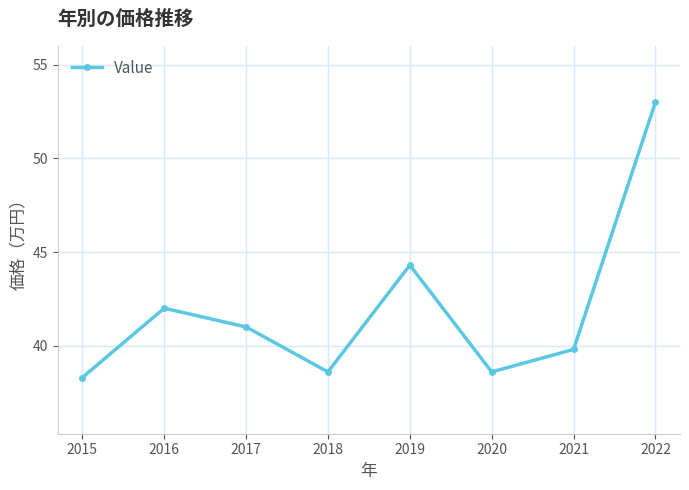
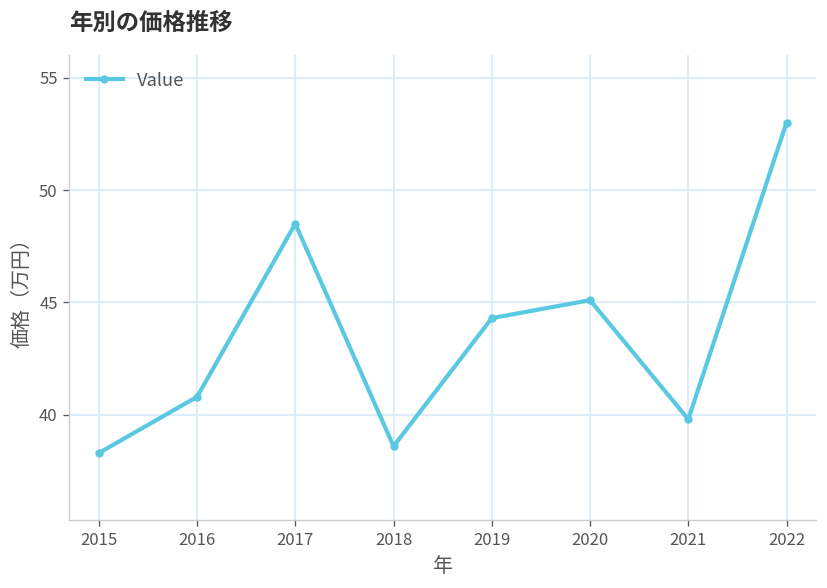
  {
    "2015": 38.3,
-   "2016": 42.0,
-   "2017": 41.0,
+   "2016": 40.8,
+   "2017": 48.5,
    "2018": 38.6,
    "2019": 44.3,
-   "2020": 38.6,
+   "2020": 45.1,
    "2021": 39.8,
    "2022": 53.0
  }
